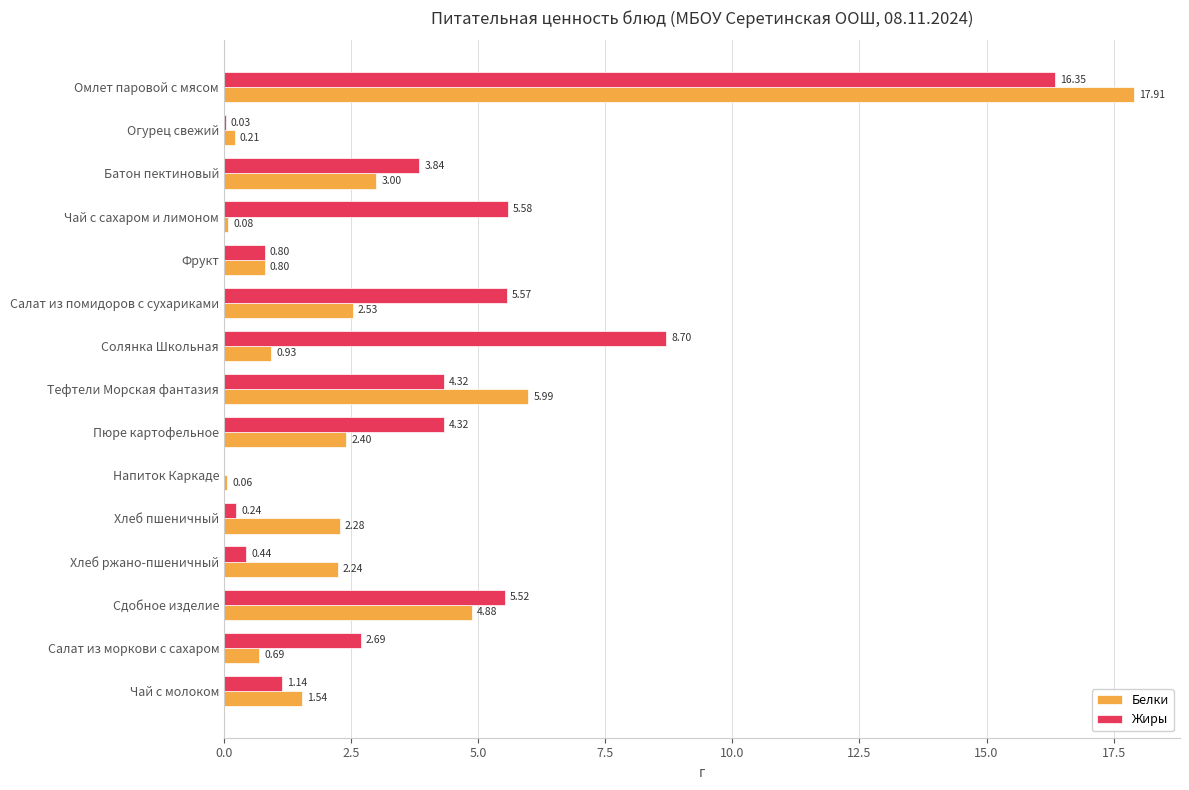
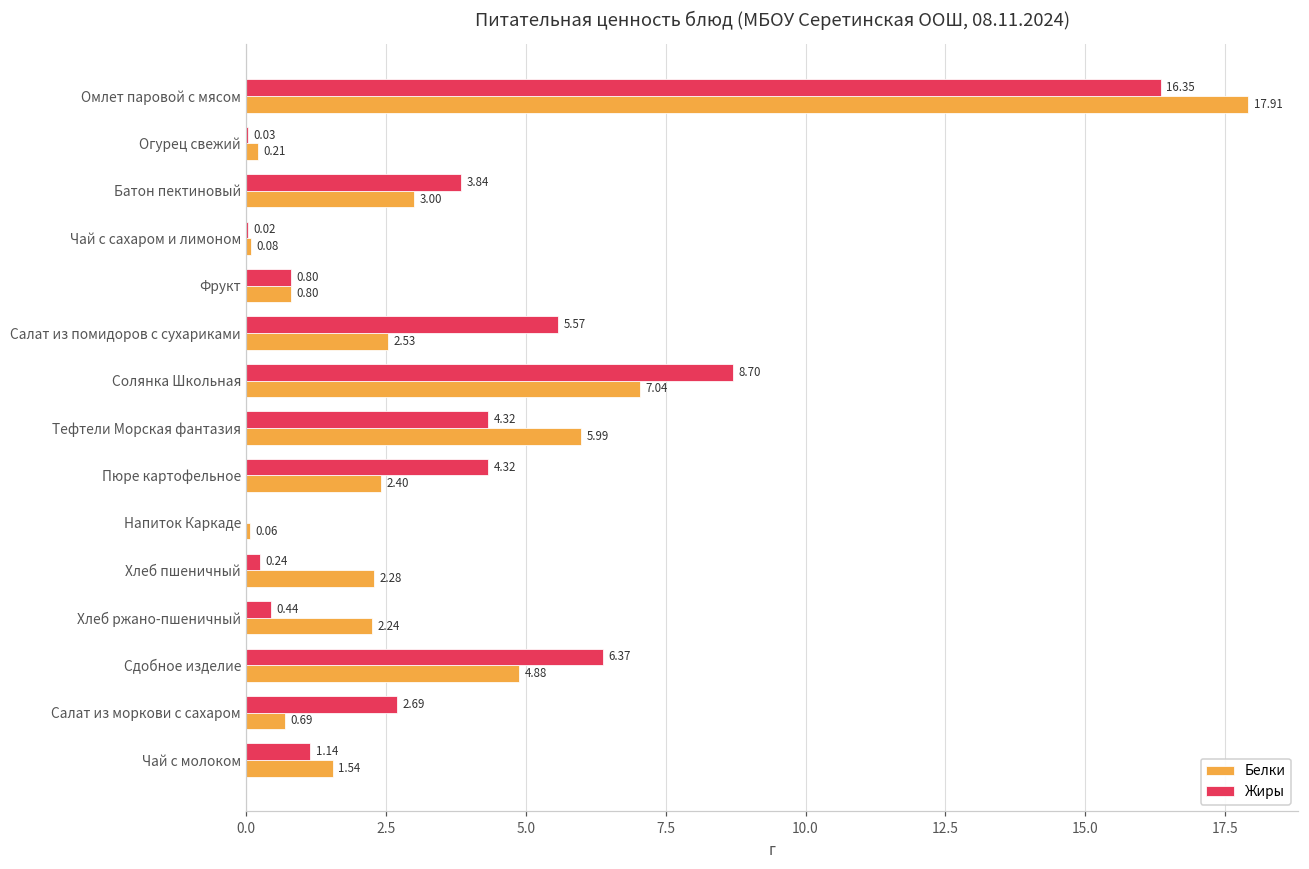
  {
    "Белки": {
      "Омлет паровой с мясом": 17.91,
      "Огурец свежий": 0.21,
      "Батон пектиновый": 3.00,
      "Чай с сахаром и лимоном": 0.08,
      "Фрукт": 0.80,
      "Салат из помидоров с сухариками": 2.53,
-     "Солянка Школьная": 0.93,
+     "Солянка Школьная": 7.04,
      "Тефтели Морская фантазия": 5.99,
      "Пюре картофельное": 2.40,
      "Напиток Каркаде": 0.06,
      "Хлеб пшеничный": 2.28,
      "Хлеб ржано-пшеничный": 2.24,
      "Сдобное изделие": 4.88,
      "Салат из моркови с сахаром": 0.69,
      "Чай с молоком": 1.54
    },
    "Жиры": {
      "Омлет паровой с мясом": 16.35,
      "Огурец свежий": 0.03,
      "Батон пектиновый": 3.84,
-     "Чай с сахаром и лимоном": 5.58,
+     "Чай с сахаром и лимоном": 0.02,
      "Фрукт": 0.80,
      "Салат из помидоров с сухариками": 5.57,
      "Солянка Школьная": 8.70,
      "Тефтели Морская фантазия": 4.32,
      "Пюре картофельное": 4.32,
      "Хлеб пшеничный": 0.24,
      "Хлеб ржано-пшеничный": 0.44,
-     "Сдобное изделие": 5.52,
+     "Сдобное изделие": 6.37,
      "Салат из моркови с сахаром": 2.69,
      "Чай с молоком": 1.14
    }
  }
